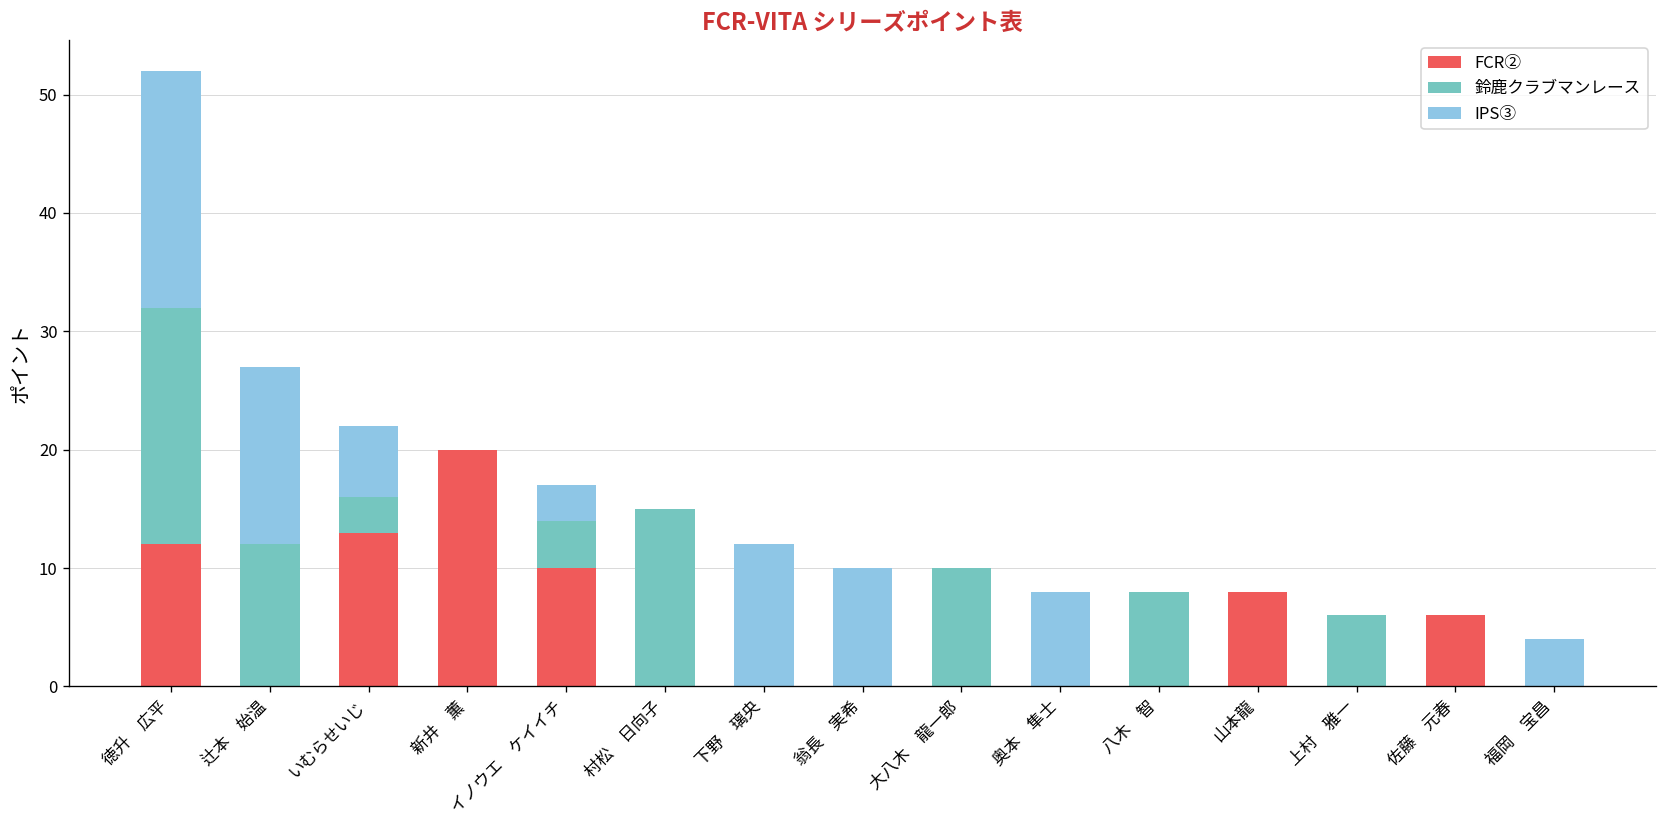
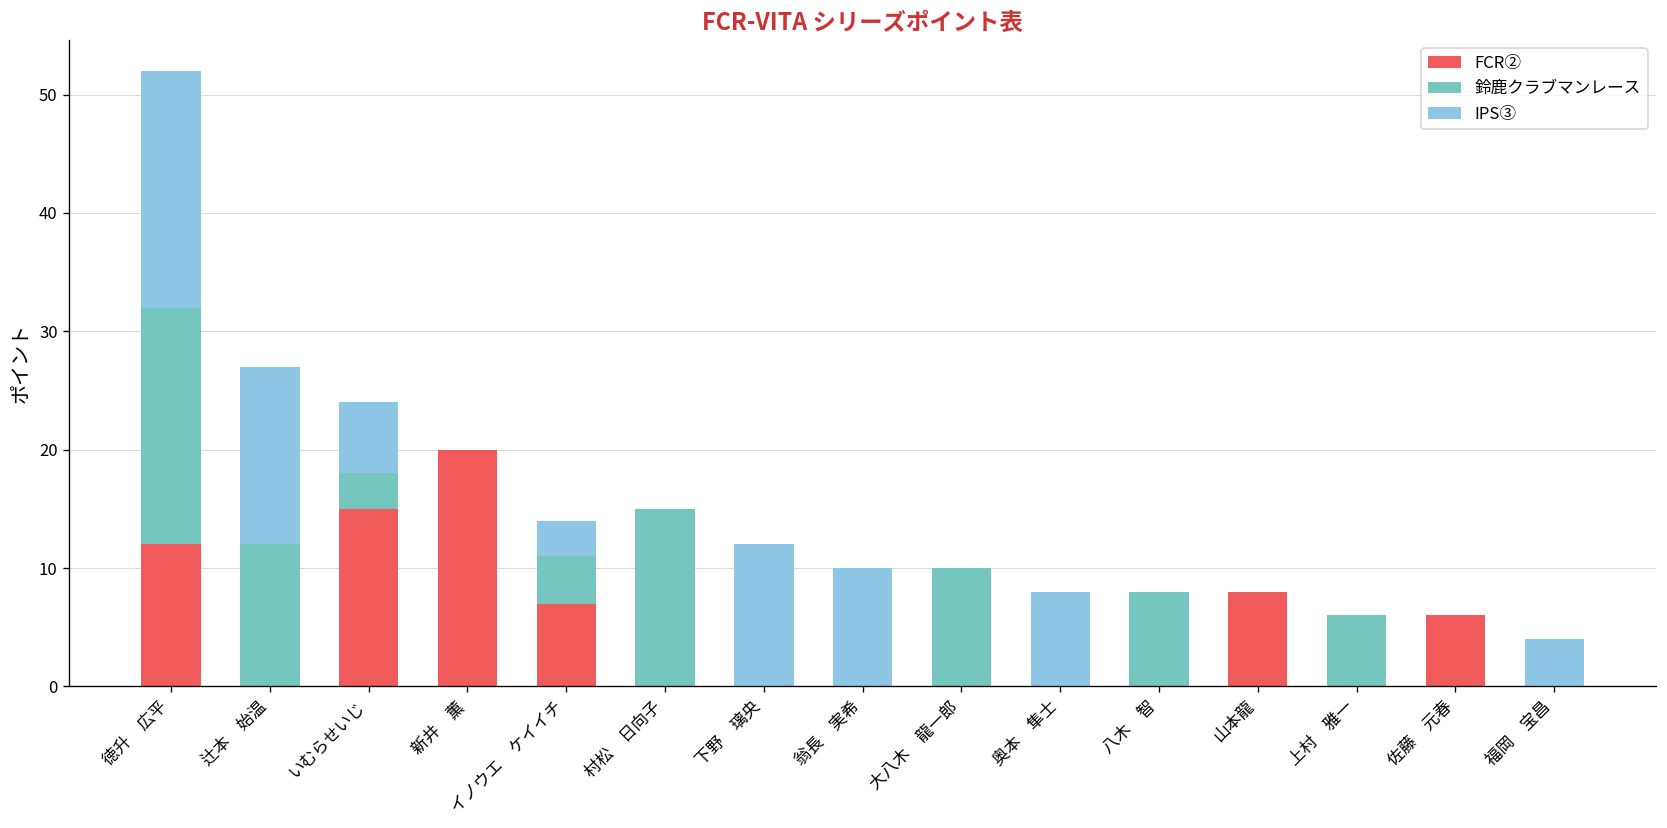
  {
    "FCR②": {
      "徳升 広平": 12,
      "辻本 始温": 0,
-     "いむらせいじ": 13,
+     "いむらせいじ": 15,
      "新井 薫": 20,
-     "イノウエ ケイイチ": 10,
+     "イノウエ ケイイチ": 7,
      "村松 日向子": 0,
      "下野 璃央": 0,
      "翁長 実希": 0,
      "大八木 龍一郎": 0,
      "奥本 隼士": 0,
      "八木 智": 0,
      "山本龍": 8,
      "上村 雅一": 0,
      "佐藤 元春": 6,
      "福岡 宝昌": 0
    }
  }
